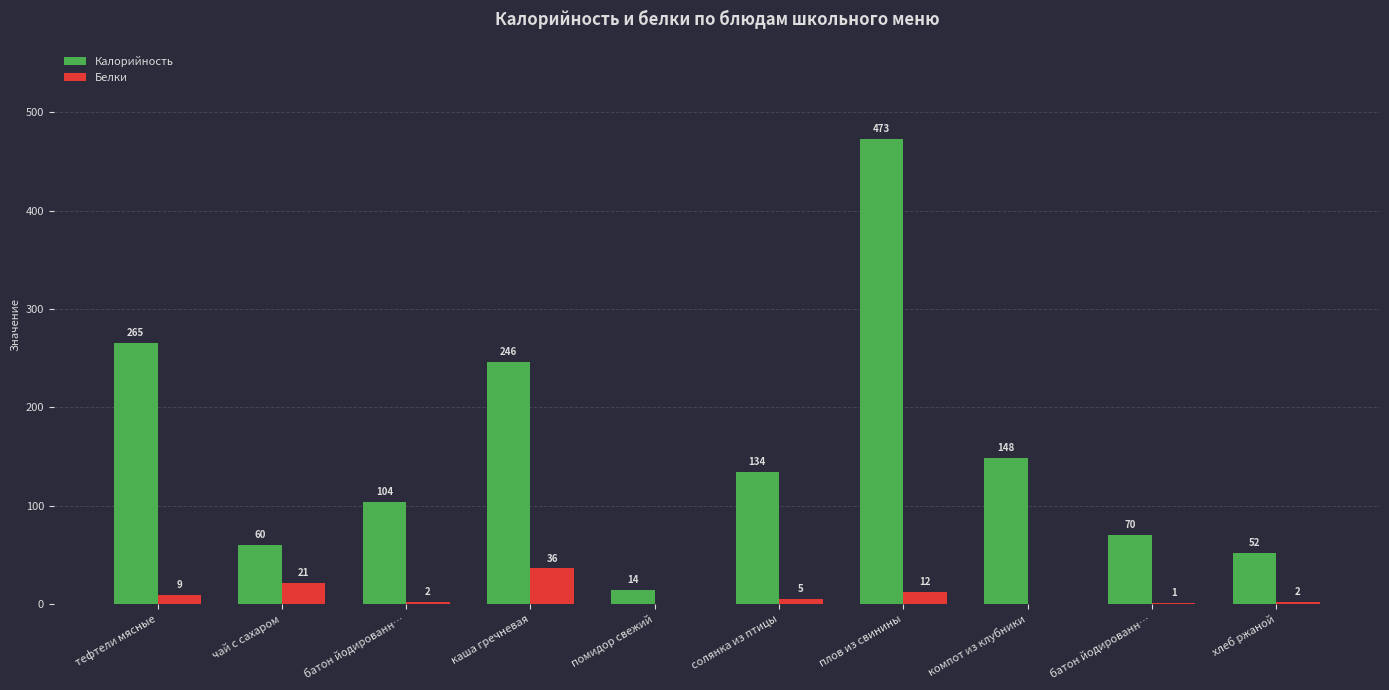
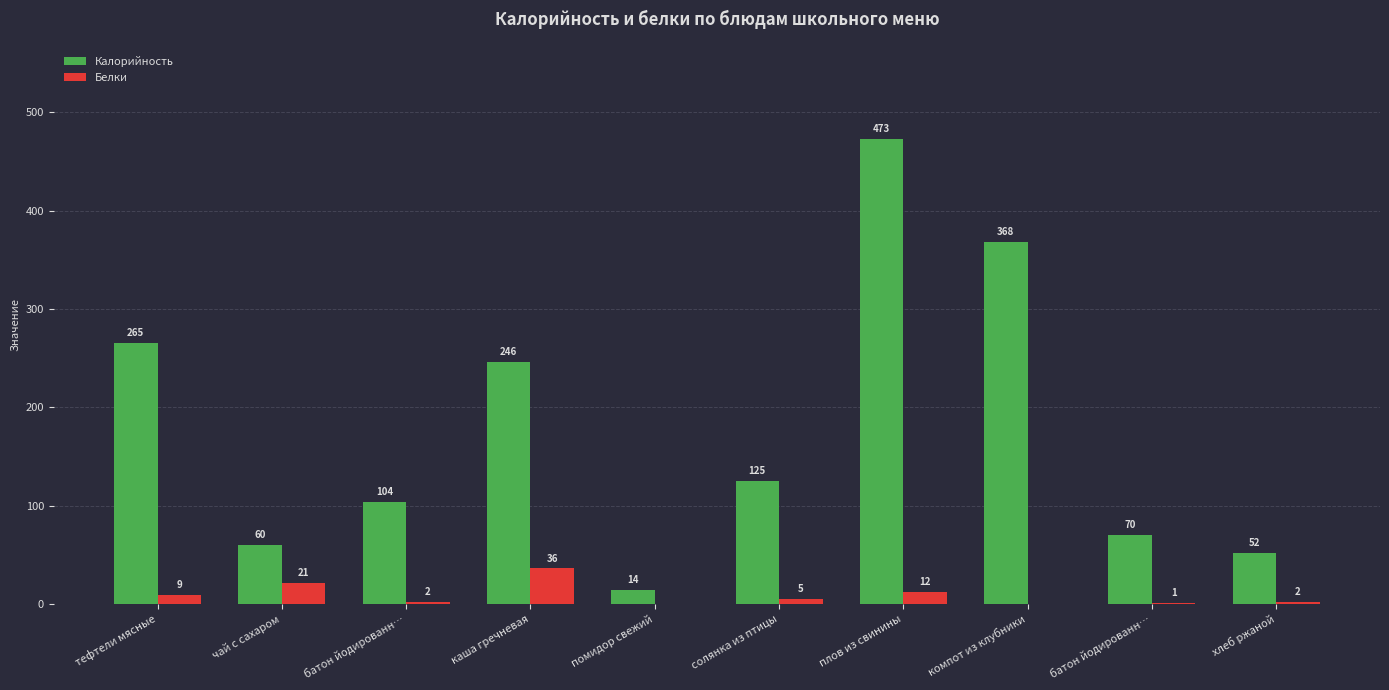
  {
    "Калорийность": {
      "тефтели мясные": 265,
      "чай с сахаром": 60,
      "каша гречневая": 246,
      "помидор свежий": 14,
-     "солянка из птицы": 134,
+     "солянка из птицы": 125,
      "плов из свинины": 473,
-     "компот из клубники": 148,
+     "компот из клубники": 368,
      "хлеб ржаной": 52
    },
    "Белки": {
      "тефтели мясные": 9,
      "чай с сахаром": 21,
      "каша гречневая": 36,
      "солянка из птицы": 5,
      "плов из свинины": 12,
      "хлеб ржаной": 2
    }
  }
